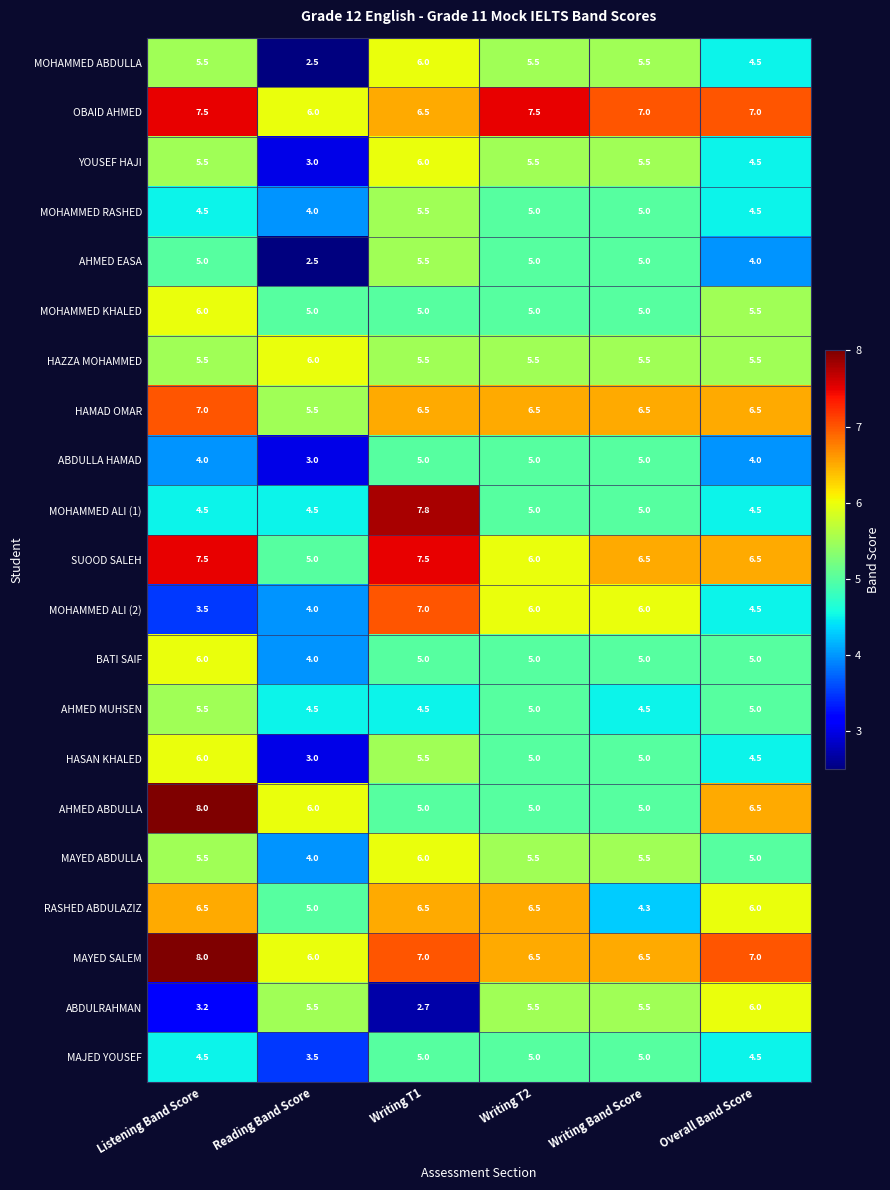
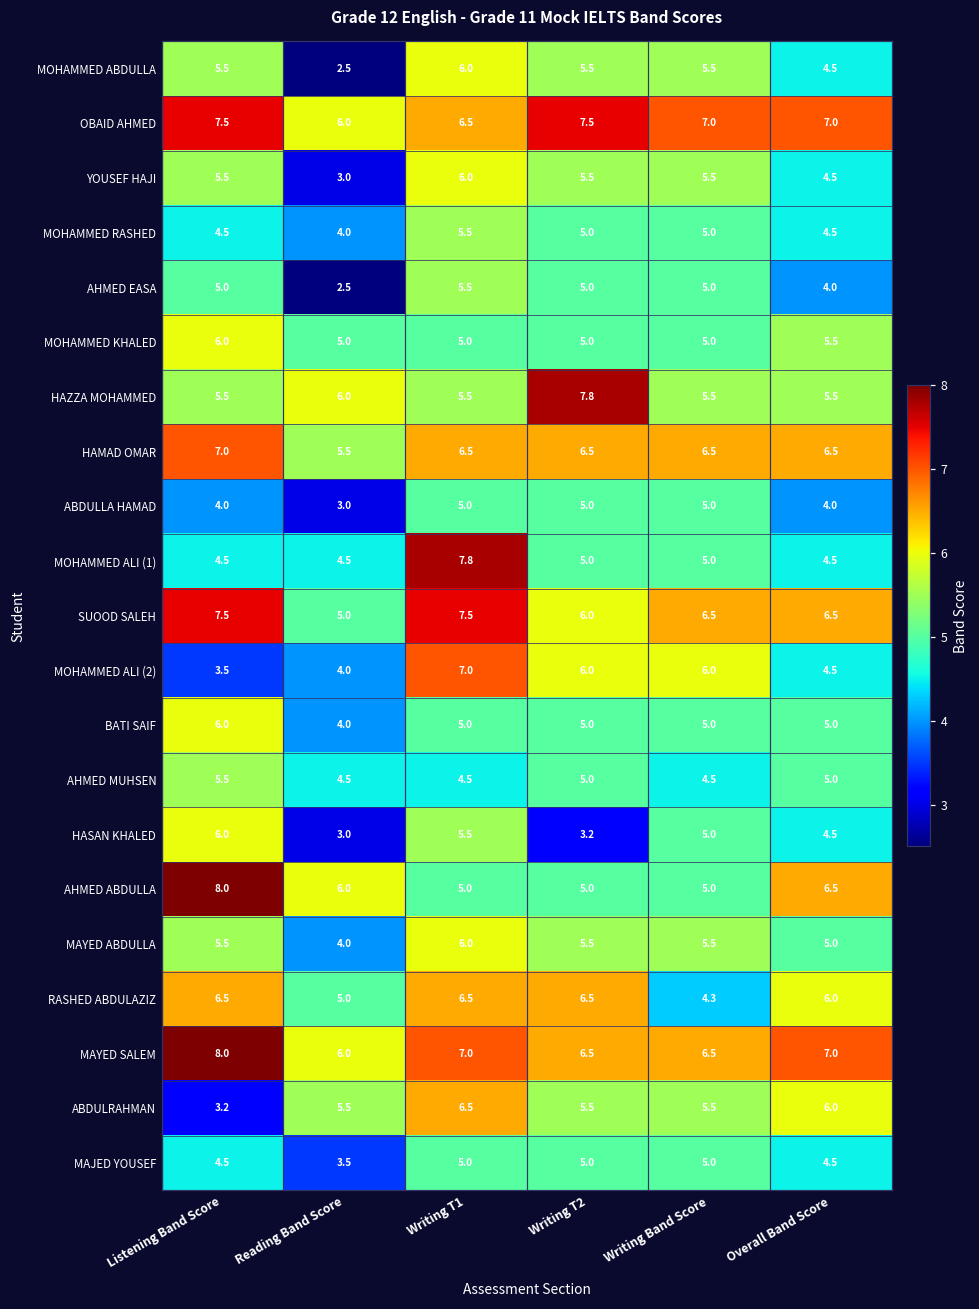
  {
    "MOHAMMED ABDULLA": {
      "Listening Band Score": 5.5,
      "Reading Band Score": 2.5,
      "Writing T1": 6.0,
      "Writing T2": 5.5,
      "Writing Band Score": 5.5,
      "Overall Band Score": 4.5
    },
    "OBAID AHMED": {
      "Listening Band Score": 7.5,
      "Reading Band Score": 6.0,
      "Writing T1": 6.5,
      "Writing T2": 7.5,
      "Writing Band Score": 7.0,
      "Overall Band Score": 7.0
    },
    "YOUSEF HAJI": {
      "Listening Band Score": 5.5,
      "Reading Band Score": 3.0,
      "Writing T1": 6.0,
      "Writing T2": 5.5,
      "Writing Band Score": 5.5,
      "Overall Band Score": 4.5
    },
    "MOHAMMED RASHED": {
      "Listening Band Score": 4.5,
      "Reading Band Score": 4.0,
      "Writing T1": 5.5,
      "Writing T2": 5.0,
      "Writing Band Score": 5.0,
      "Overall Band Score": 4.5
    },
    "AHMED EASA": {
      "Listening Band Score": 5.0,
      "Reading Band Score": 2.5,
      "Writing T1": 5.5,
      "Writing T2": 5.0,
      "Writing Band Score": 5.0,
      "Overall Band Score": 4.0
    },
    "MOHAMMED KHALED": {
      "Listening Band Score": 6.0,
      "Reading Band Score": 5.0,
      "Writing T1": 5.0,
      "Writing T2": 5.0,
      "Writing Band Score": 5.0,
      "Overall Band Score": 5.5
    },
    "HAZZA MOHAMMED": {
      "Listening Band Score": 5.5,
      "Reading Band Score": 6.0,
      "Writing T1": 5.5,
-     "Writing T2": 5.5,
+     "Writing T2": 7.8,
      "Writing Band Score": 5.5,
      "Overall Band Score": 5.5
    },
    "HAMAD OMAR": {
      "Listening Band Score": 7.0,
      "Reading Band Score": 5.5,
      "Writing T1": 6.5,
      "Writing T2": 6.5,
      "Writing Band Score": 6.5,
      "Overall Band Score": 6.5
    },
    "ABDULLA HAMAD": {
      "Listening Band Score": 4.0,
      "Reading Band Score": 3.0,
      "Writing T1": 5.0,
      "Writing T2": 5.0,
      "Writing Band Score": 5.0,
      "Overall Band Score": 4.0
    },
    "MOHAMMED ALI (1)": {
      "Listening Band Score": 4.5,
      "Reading Band Score": 4.5,
      "Writing T1": 7.8,
      "Writing T2": 5.0,
      "Writing Band Score": 5.0,
      "Overall Band Score": 4.5
    },
    "SUOOD SALEH": {
      "Listening Band Score": 7.5,
      "Reading Band Score": 5.0,
      "Writing T1": 7.5,
      "Writing T2": 6.0,
      "Writing Band Score": 6.5,
      "Overall Band Score": 6.5
    },
    "MOHAMMED ALI (2)": {
      "Listening Band Score": 3.5,
      "Reading Band Score": 4.0,
      "Writing T1": 7.0,
      "Writing T2": 6.0,
      "Writing Band Score": 6.0,
      "Overall Band Score": 4.5
    },
    "BATI SAIF": {
      "Listening Band Score": 6.0,
      "Reading Band Score": 4.0,
      "Writing T1": 5.0,
      "Writing T2": 5.0,
      "Writing Band Score": 5.0,
      "Overall Band Score": 5.0
    },
    "AHMED MUHSEN": {
      "Listening Band Score": 5.5,
      "Reading Band Score": 4.5,
      "Writing T1": 4.5,
      "Writing T2": 5.0,
      "Writing Band Score": 4.5,
      "Overall Band Score": 5.0
    },
    "HASAN KHALED": {
      "Listening Band Score": 6.0,
      "Reading Band Score": 3.0,
      "Writing T1": 5.5,
-     "Writing T2": 5.0,
+     "Writing T2": 3.2,
      "Writing Band Score": 5.0,
      "Overall Band Score": 4.5
    },
    "AHMED ABDULLA": {
      "Listening Band Score": 8.0,
      "Reading Band Score": 6.0,
      "Writing T1": 5.0,
      "Writing T2": 5.0,
      "Writing Band Score": 5.0,
      "Overall Band Score": 6.5
    },
    "MAYED ABDULLA": {
      "Listening Band Score": 5.5,
      "Reading Band Score": 4.0,
      "Writing T1": 6.0,
      "Writing T2": 5.5,
      "Writing Band Score": 5.5,
      "Overall Band Score": 5.0
    },
    "RASHED ABDULAZIZ": {
      "Listening Band Score": 6.5,
      "Reading Band Score": 5.0,
      "Writing T1": 6.5,
      "Writing T2": 6.5,
      "Writing Band Score": 4.3,
      "Overall Band Score": 6.0
    },
    "MAYED SALEM": {
      "Listening Band Score": 8.0,
      "Reading Band Score": 6.0,
      "Writing T1": 7.0,
      "Writing T2": 6.5,
      "Writing Band Score": 6.5,
      "Overall Band Score": 7.0
    },
    "ABDULRAHMAN": {
      "Listening Band Score": 3.2,
      "Reading Band Score": 5.5,
-     "Writing T1": 2.7,
+     "Writing T1": 6.5,
      "Writing T2": 5.5,
      "Writing Band Score": 5.5,
      "Overall Band Score": 6.0
    },
    "MAJED YOUSEF": {
      "Listening Band Score": 4.5,
      "Reading Band Score": 3.5,
      "Writing T1": 5.0,
      "Writing T2": 5.0,
      "Writing Band Score": 5.0,
      "Overall Band Score": 4.5
    }
  }
